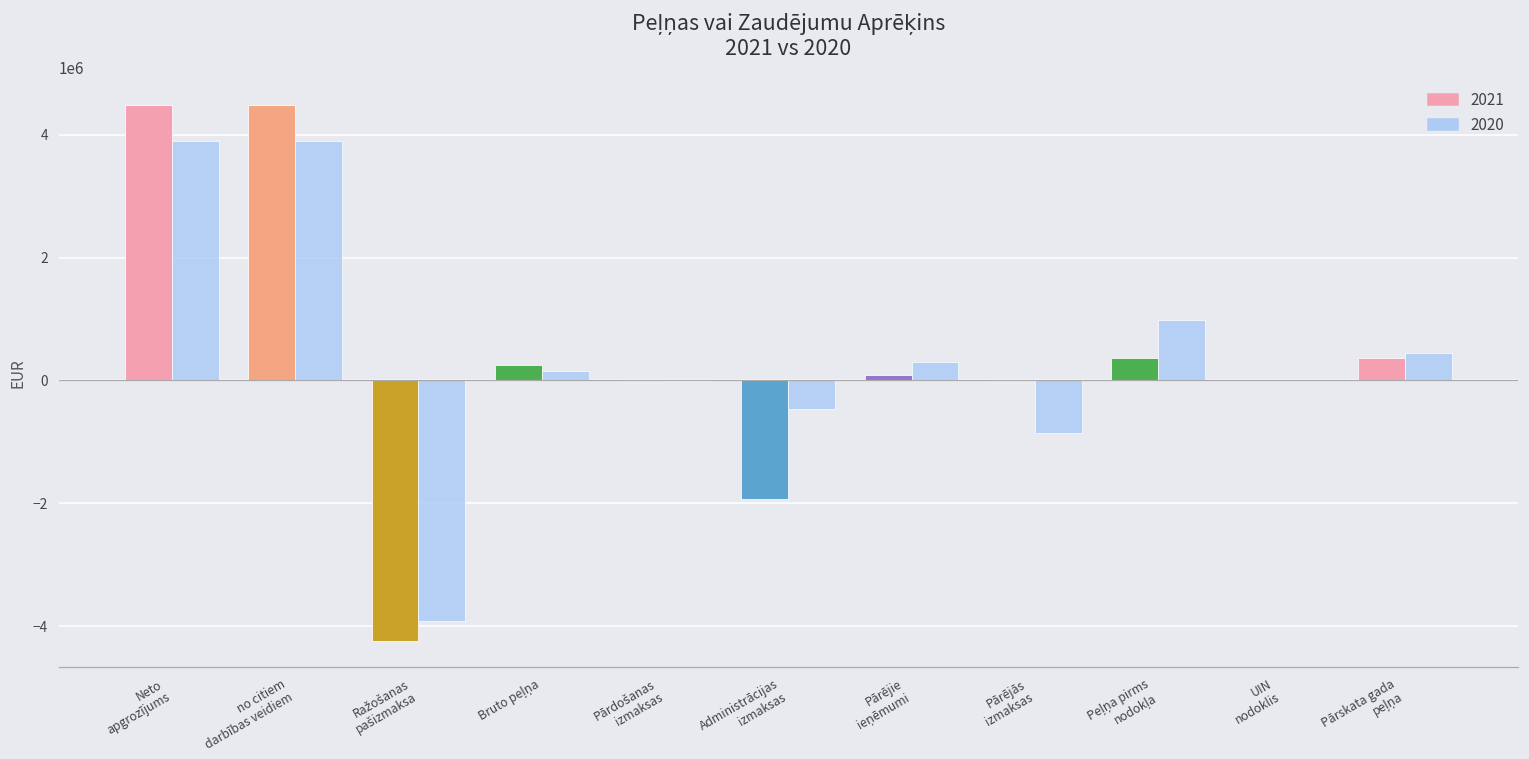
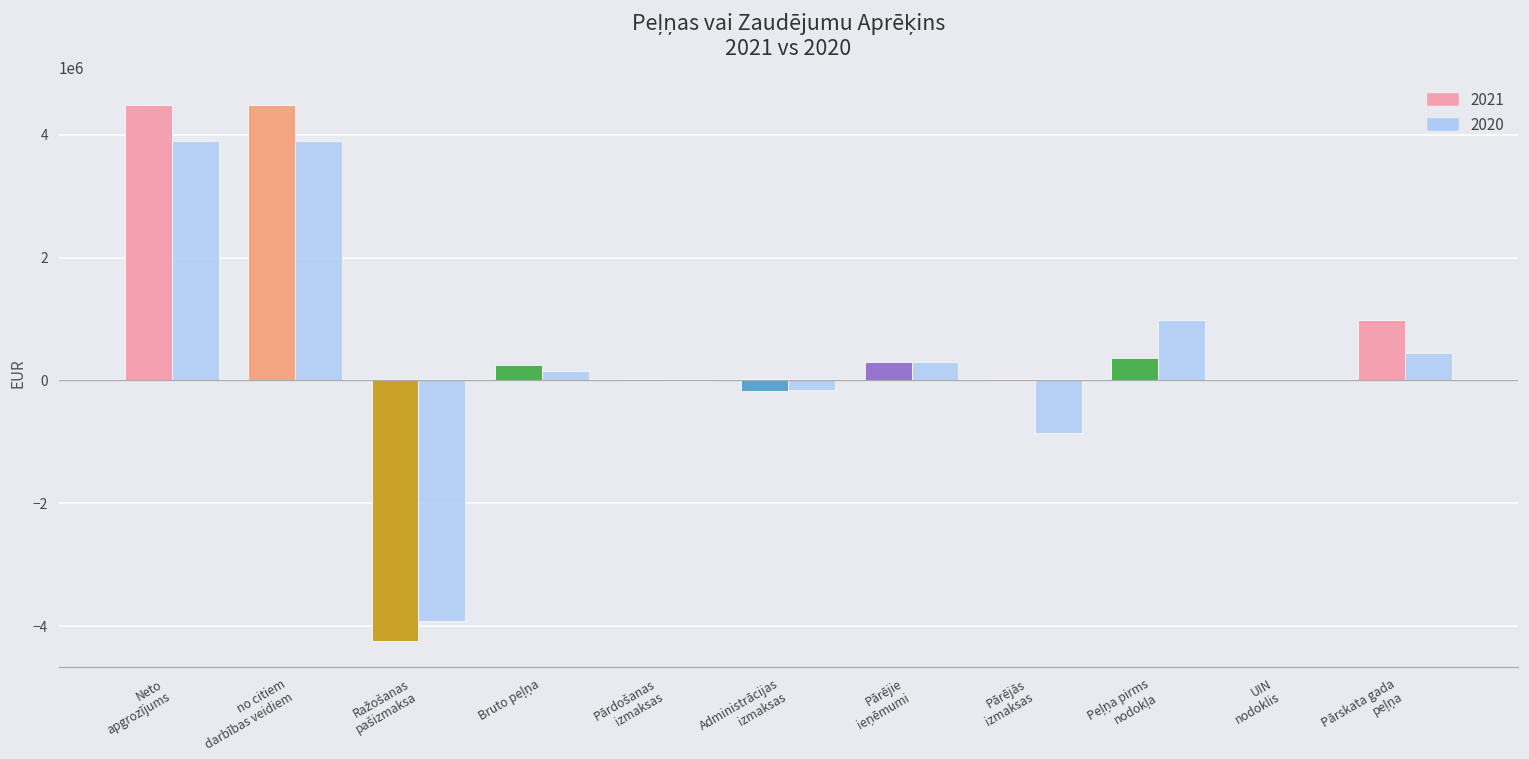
  {
    "2021": {
      "Neto apgrozījums": 4500000,
      "no citiem darbības veidiem": 4500000,
      "Ražošanas pašizmaksa": -4200000,
      "Bruto peļņa": 300000,
-     "Administrācijas izmaksas": -1900000,
-     "Pārējie ieņēmumi": 100000,
+     "Administrācijas izmaksas": -200000,
+     "Pārējie ieņēmumi": 300000,
      "Peļņa pirms nodokļa": 400000,
      "UIN nodoklis": 0,
-     "Pārskata gada peļņa": 400000
+     "Pārskata gada peļņa": 1000000
    },
    "2020": {
      "Neto apgrozījums": 3900000,
      "no citiem darbības veidiem": 3900000,
      "Ražošanas pašizmaksa": -3900000,
      "Bruto peļņa": 200000,
-     "Administrācijas izmaksas": -500000,
+     "Administrācijas izmaksas": -200000,
      "Pārējie ieņēmumi": 300000,
      "Pārējās izmaksas": -900000,
      "Peļņa pirms nodokļa": 1000000,
      "UIN nodoklis": 0,
      "Pārskata gada peļņa": 400000
    }
  }
